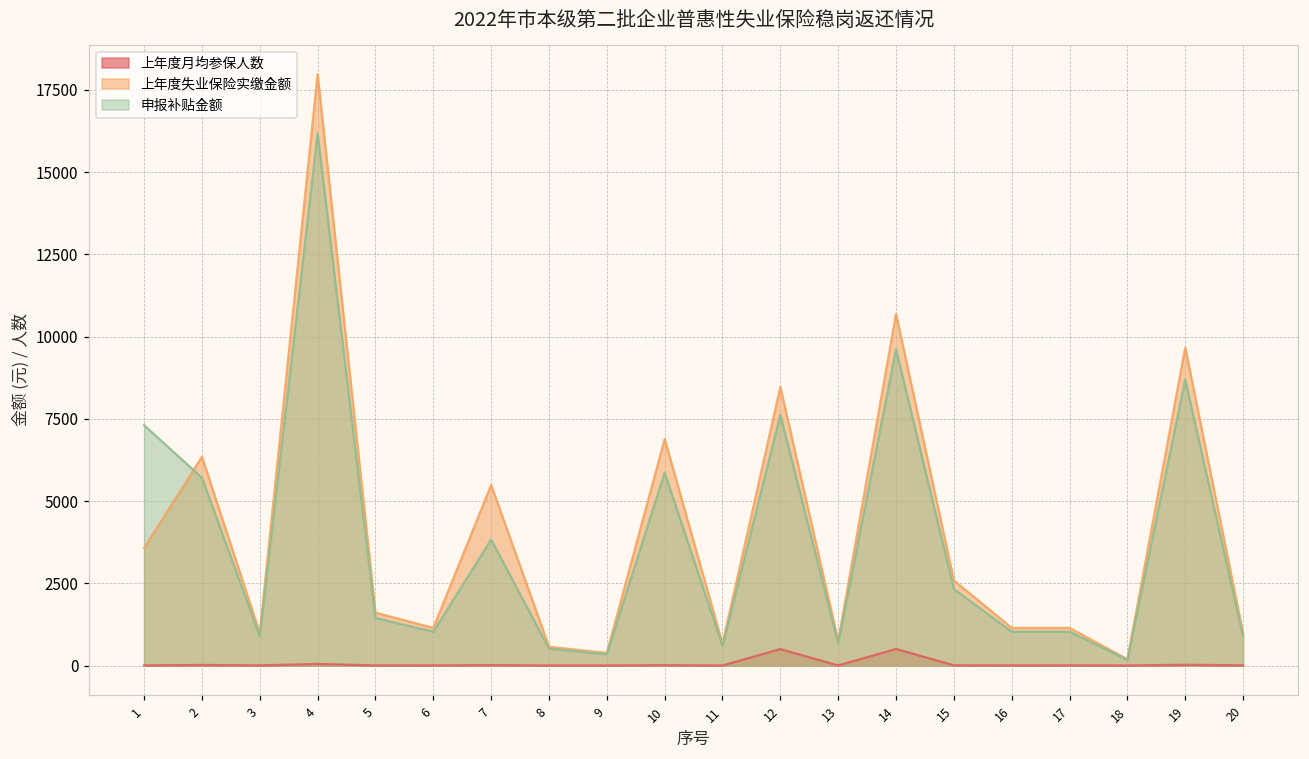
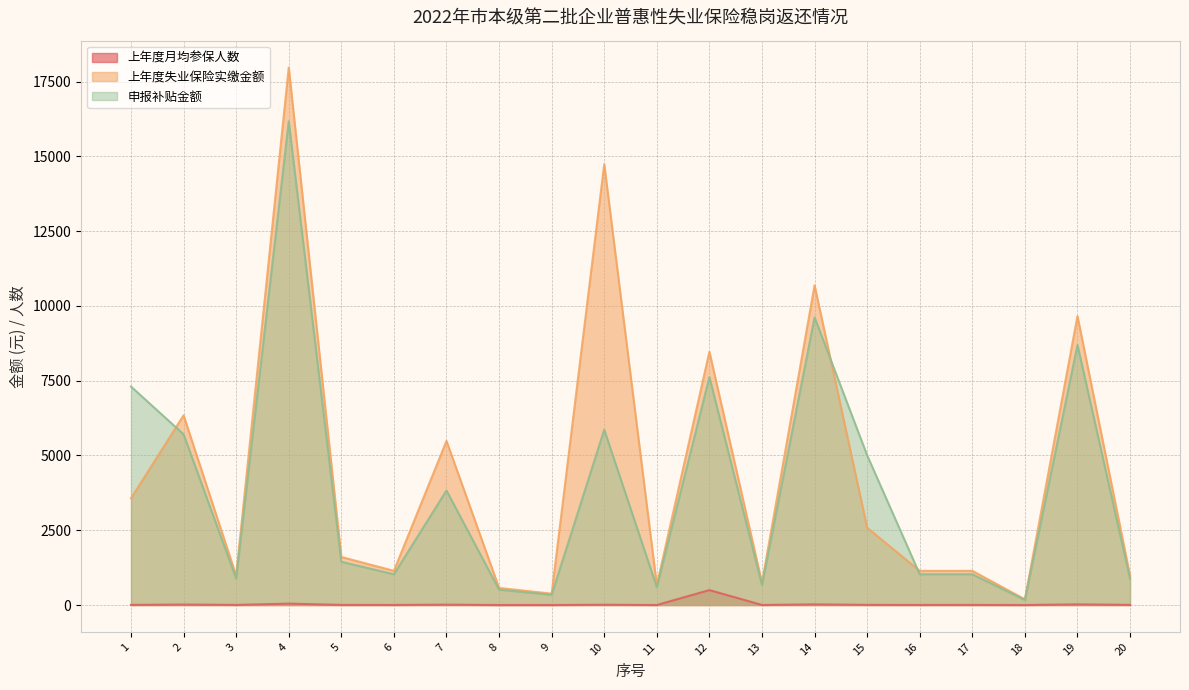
  {
    "上年度月均参保人数": {
      "1": 0,
      "2": 0,
      "3": 0,
      "4": 0,
      "5": 0,
      "6": 0,
      "7": 0,
      "8": 0,
      "9": 0,
      "10": 0,
      "11": 0,
      "12": 500,
      "13": 0,
-     "14": 500,
+     "14": 0,
      "15": 0,
      "16": 0,
      "17": 0,
      "18": 0,
      "19": 0,
      "20": 0
    },
    "上年度失业保险实缴金额": {
      "1": 3600,
      "2": 6300,
      "3": 1000,
      "4": 18000,
      "5": 1600,
      "6": 1100,
      "7": 5500,
-     "10": 6900,
+     "10": 14700,
      "12": 8500,
      "14": 10700,
      "15": 2600,
      "16": 1100,
      "17": 1100,
      "19": 9700,
      "20": 1000
    },
    "申报补贴金额": {
      "1": 7300,
      "2": 5700,
      "3": 900,
      "4": 16200,
      "5": 1400,
      "6": 1000,
      "7": 3800,
      "10": 5900,
      "12": 7600,
      "14": 9600,
-     "15": 2300,
+     "15": 5000,
      "16": 1000,
      "17": 1000,
      "19": 8700,
      "20": 900
    }
  }
